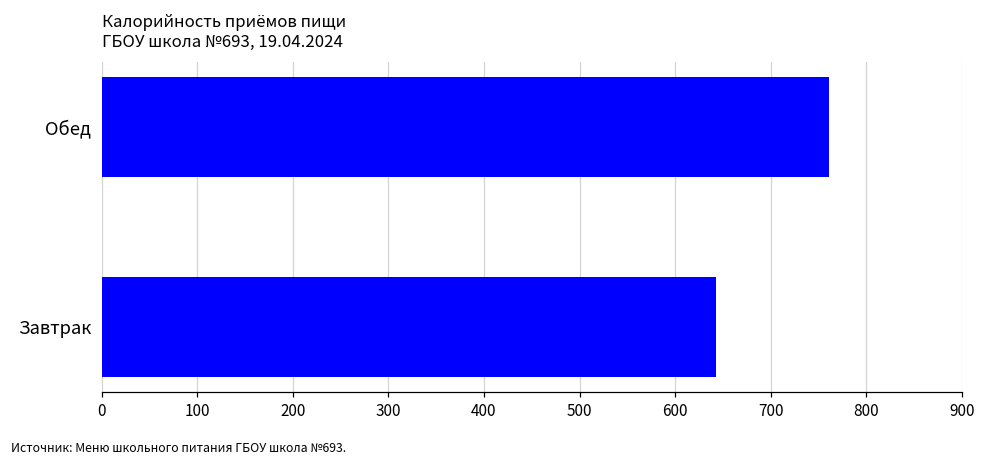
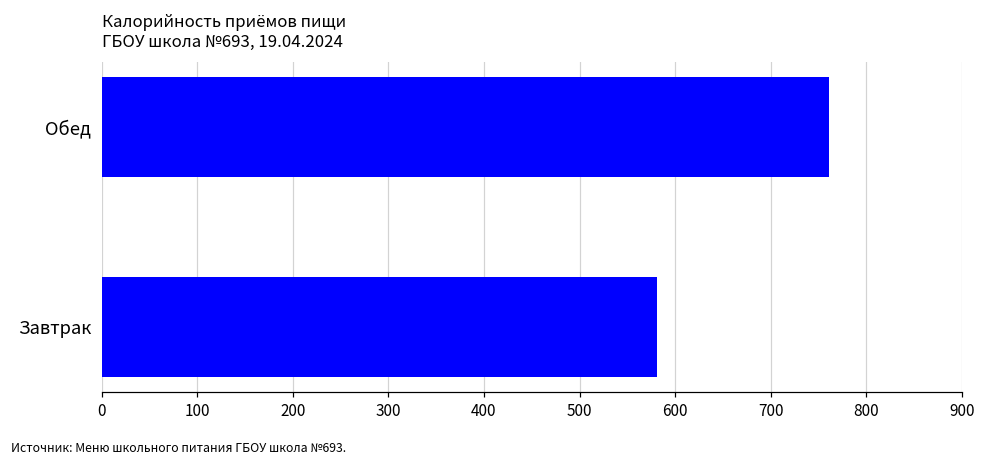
  {
    "Обед": 760,
-   "Завтрак": 640
+   "Завтрак": 580
  }
